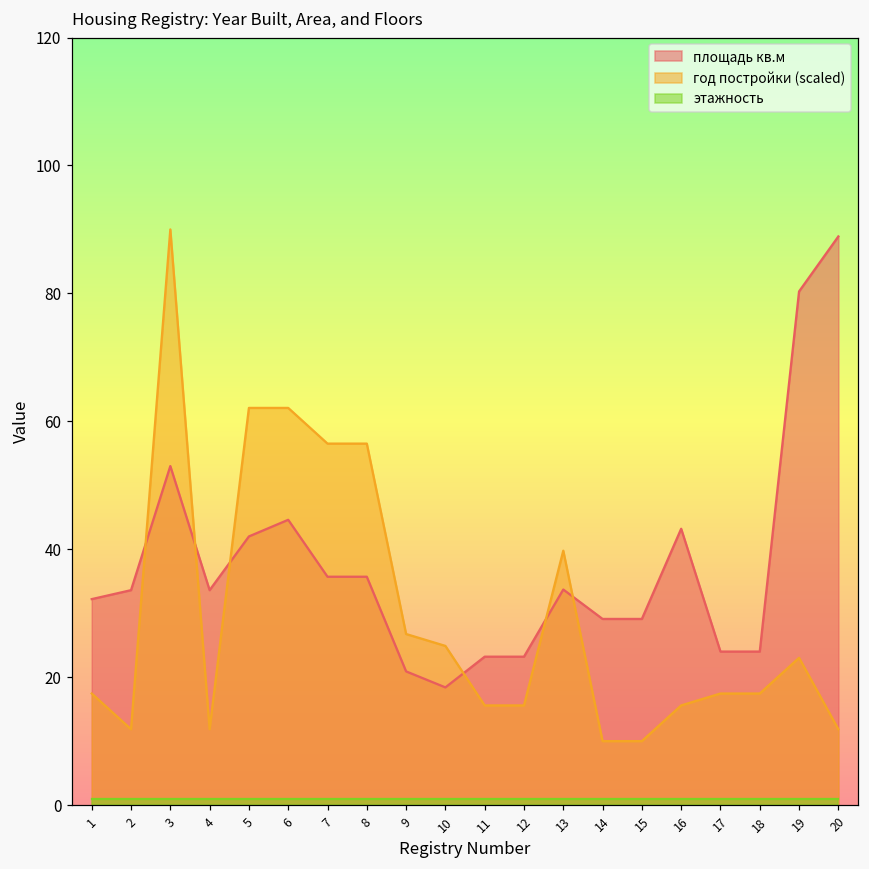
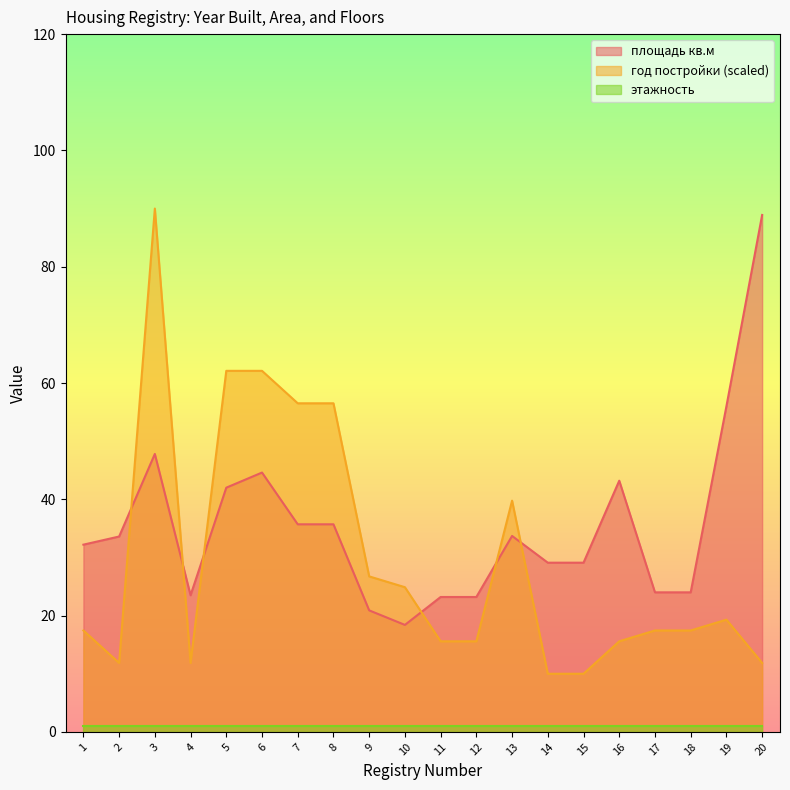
  {
    "площадь кв.м": {
      "1": 32,
      "2": 34,
-     "3": 53,
-     "4": 34,
+     "3": 48,
+     "4": 24,
      "5": 42,
      "6": 45,
      "7": 36,
      "8": 36,
      "9": 21,
      "10": 18,
      "11": 23,
      "12": 23,
      "13": 34,
      "14": 29,
      "15": 29,
      "16": 43,
      "17": 24,
      "18": 24,
-     "19": 80,
+     "19": 56,
      "20": 89
    },
    "год постройки (scaled)": {
      "1": 17,
      "2": 12,
      "3": 90,
      "4": 12,
      "5": 62,
      "6": 62,
      "7": 57,
      "8": 57,
      "9": 27,
      "10": 25,
      "11": 16,
      "12": 16,
      "13": 40,
      "14": 10,
      "15": 10,
      "16": 16,
      "17": 17,
      "18": 17,
-     "19": 23,
+     "19": 19,
      "20": 12
    },
    "этажность": {
      "1": 1,
      "2": 1,
      "3": 1,
      "4": 1,
      "5": 1,
      "6": 1,
      "7": 1,
      "8": 1,
      "9": 1,
      "10": 1,
      "11": 1,
      "12": 1,
      "13": 1,
      "14": 1,
      "15": 1,
      "16": 1,
      "17": 1,
      "18": 1,
      "19": 1,
      "20": 1
    }
  }
